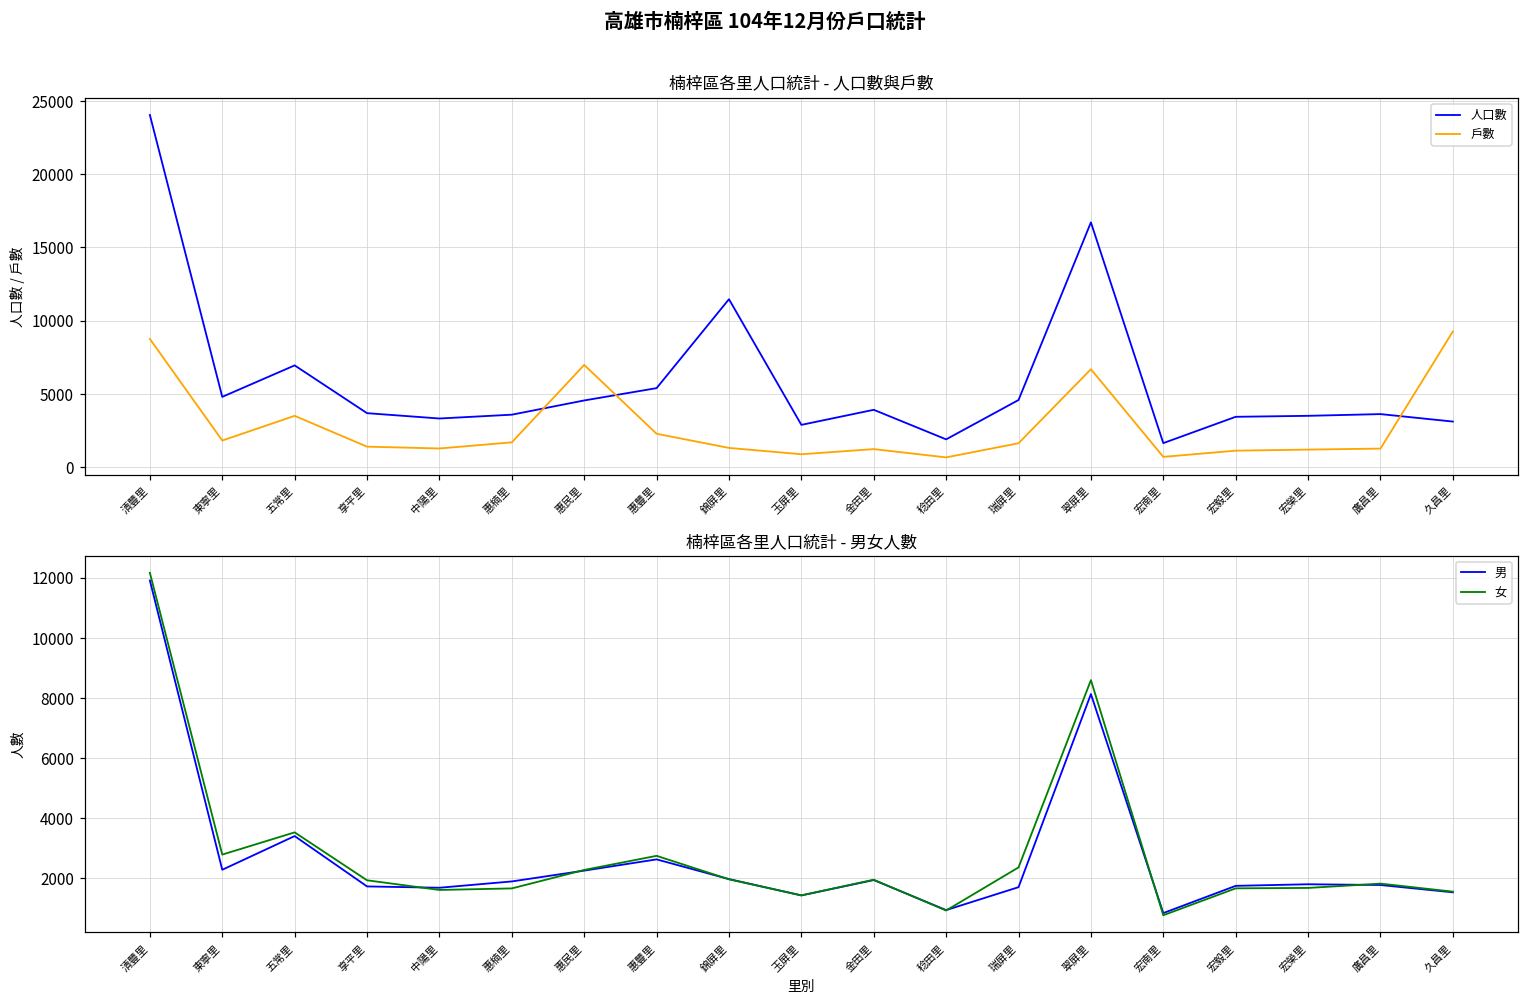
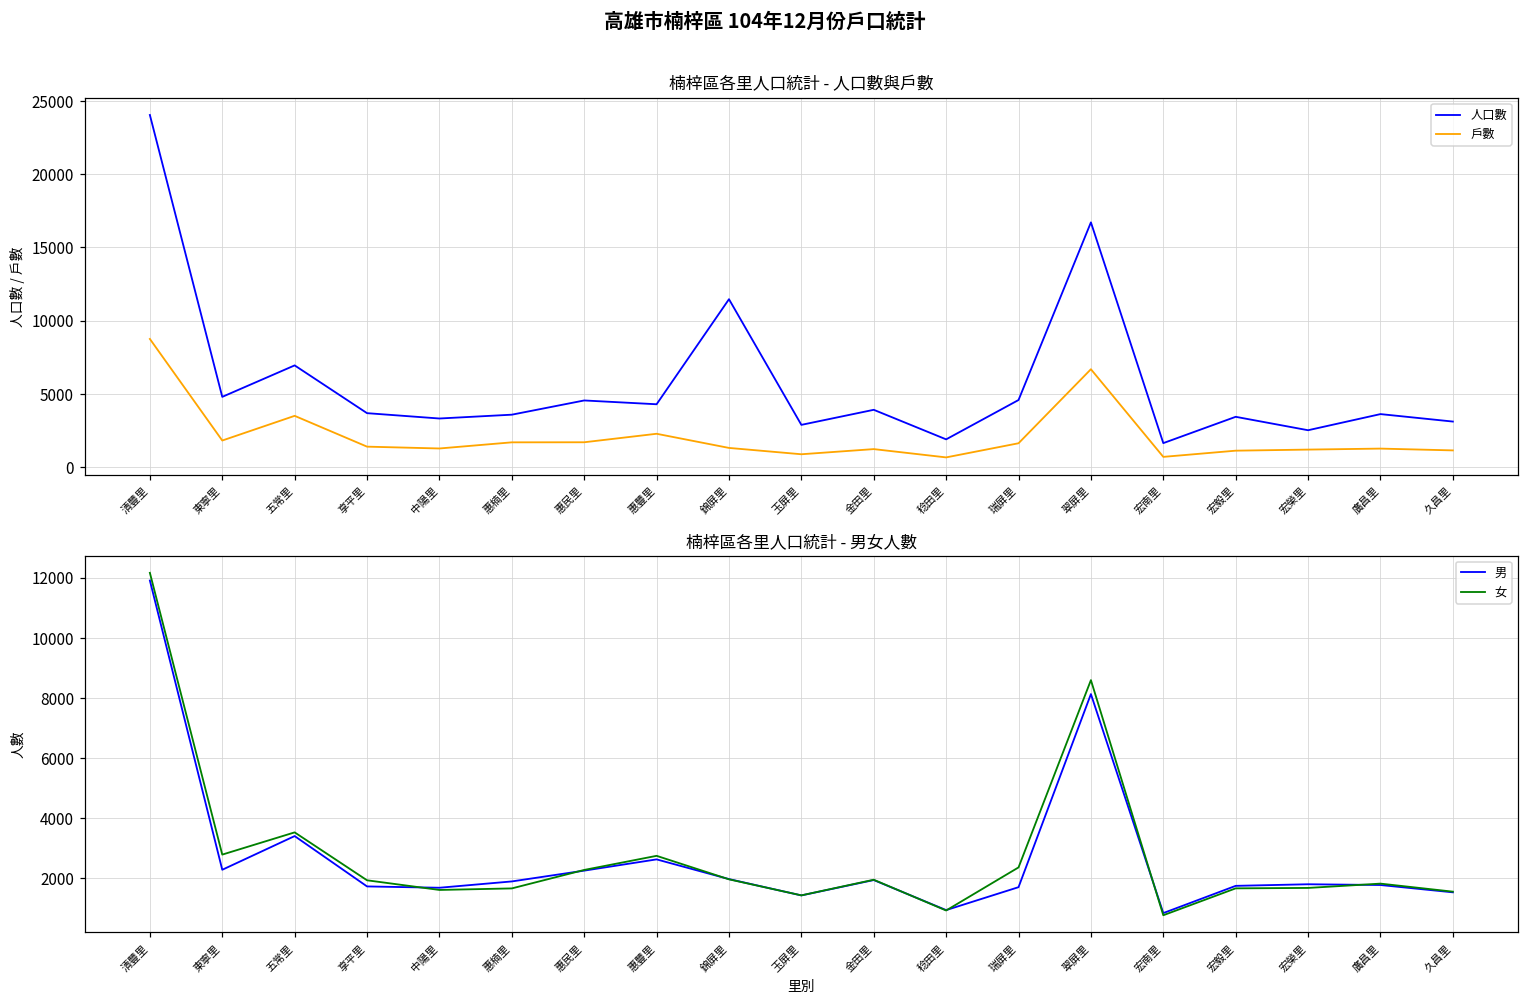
  {
    "楠梓區各里人口統計 - 人口數與戶數": {
      "人口數": {
        "清豐里": 24100,
        "東寧里": 4800,
        "五常里": 6900,
        "享平里": 3700,
        "中陽里": 3300,
        "惠楠里": 3600,
        "惠民里": 4500,
-       "惠豐里": 5400,
+       "惠豐里": 4300,
        "錦屏里": 11500,
        "玉屏里": 2900,
        "金田里": 3900,
        "稔田里": 1900,
        "瑞屏里": 4600,
        "翠屏里": 16700,
        "宏南里": 1600,
        "宏毅里": 3400,
-       "宏榮里": 3500,
+       "宏榮里": 2500,
        "廣昌里": 3600,
        "久昌里": 3100
      },
      "戶數": {
        "清豐里": 8700,
        "東寧里": 1800,
        "五常里": 3500,
        "享平里": 1400,
        "中陽里": 1300,
        "惠楠里": 1700,
-       "惠民里": 7000,
+       "惠民里": 1700,
        "惠豐里": 2300,
        "錦屏里": 1300,
        "玉屏里": 900,
        "金田里": 1200,
        "稔田里": 600,
        "瑞屏里": 1600,
        "翠屏里": 6700,
        "宏南里": 700,
        "宏毅里": 1100,
        "宏榮里": 1200,
        "廣昌里": 1200,
-       "久昌里": 9300
+       "久昌里": 1100
      }
    },
    "楠梓區各里人口統計 - 男女人數": {
      "男": {
        "清豐里": 11900,
        "東寧里": 2300,
        "五常里": 3400,
        "享平里": 1700,
        "惠楠里": 1900,
        "惠豐里": 2600,
        "瑞屏里": 1700,
        "翠屏里": 8100,
        "宏榮里": 1800
      },
      "女": {
        "清豐里": 12200,
        "東寧里": 2800,
        "五常里": 3500,
        "享平里": 1900,
        "惠楠里": 1700,
        "惠豐里": 2700,
        "瑞屏里": 2400,
        "翠屏里": 8600,
        "宏榮里": 1700
      }
    }
  }
